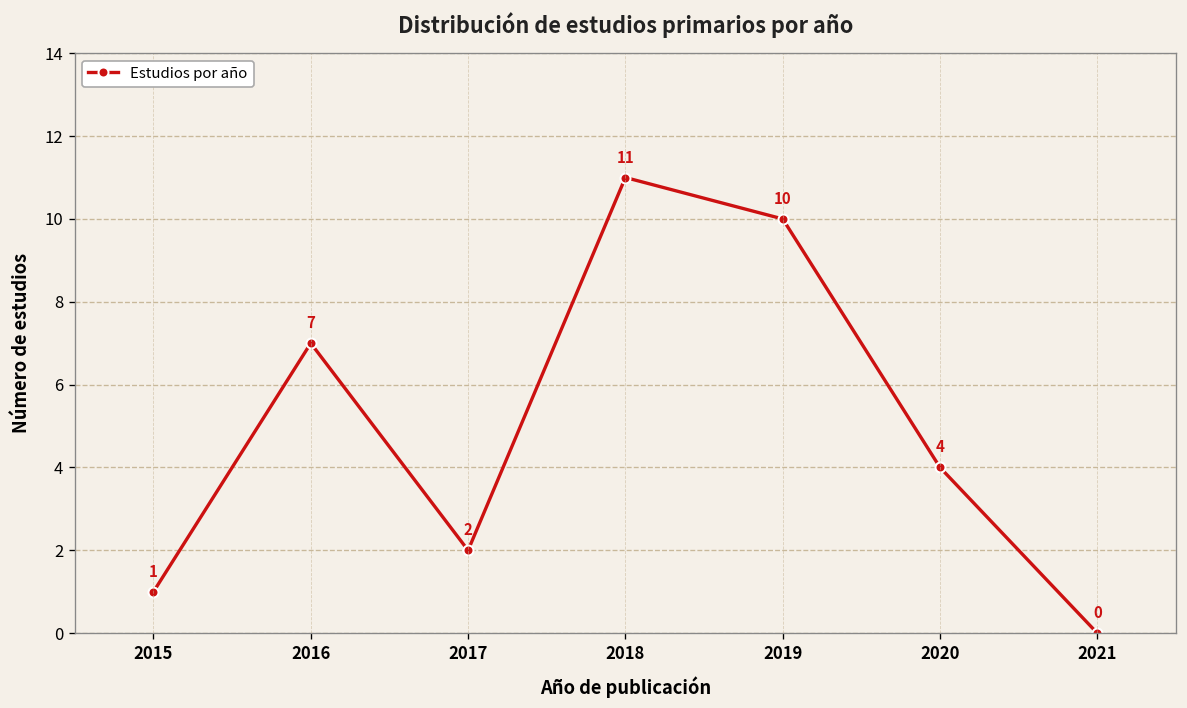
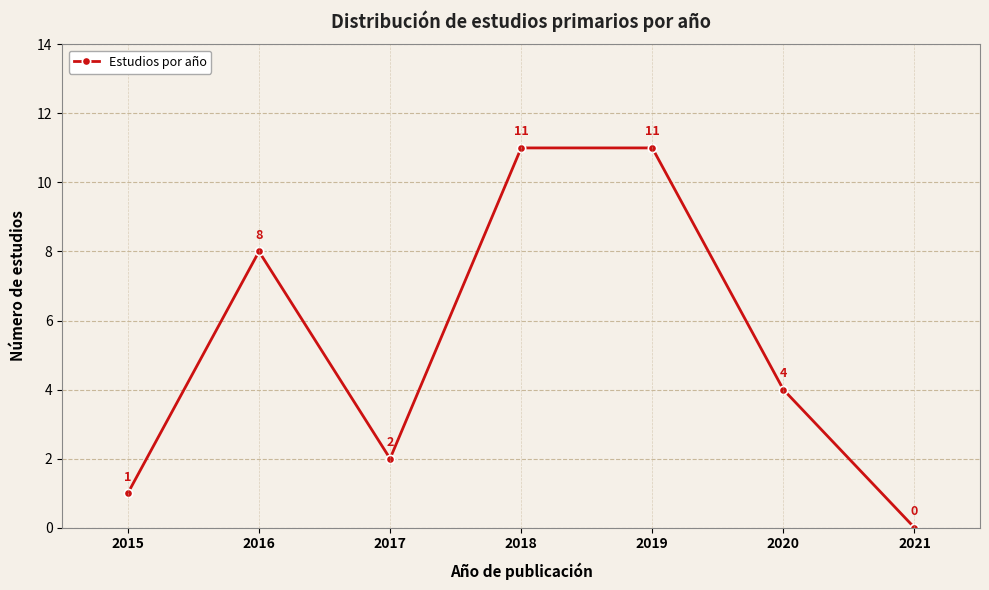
  {
    "2015": 1,
-   "2016": 7,
+   "2016": 8,
    "2017": 2,
    "2018": 11,
-   "2019": 10,
+   "2019": 11,
    "2020": 4,
    "2021": 0
  }
